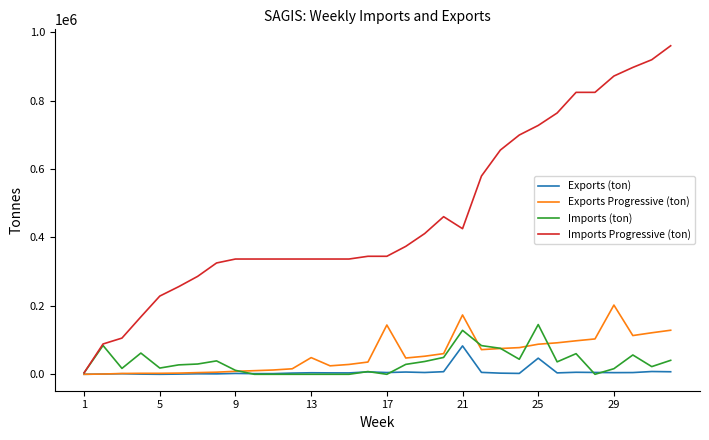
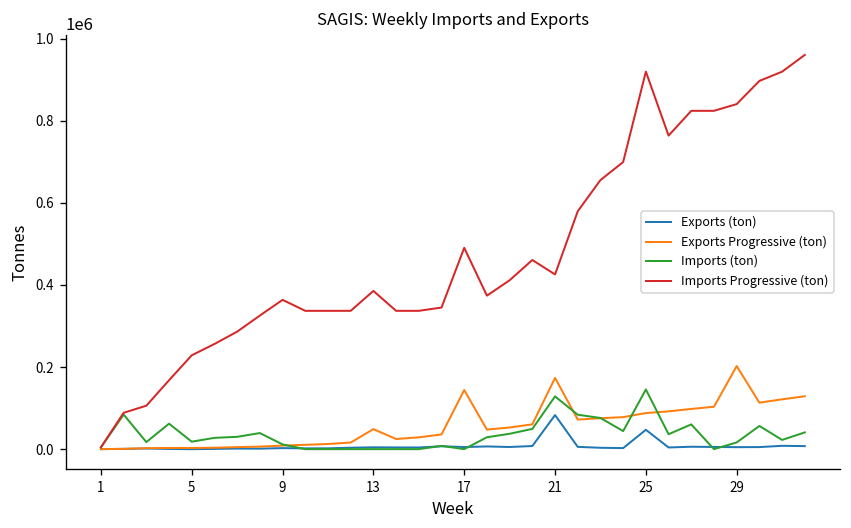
  {
    "Exports (ton)": {
      "21": 80000,
      "25": 50000,
      "29": 0
    },
    "Exports Progressive (ton)": {
      "13": 50000,
      "17": 140000,
      "21": 170000,
      "25": 90000,
      "29": 200000
    },
    "Imports (ton)": {
      "5": 20000,
      "21": 130000,
      "25": 150000,
      "29": 20000
    },
    "Imports Progressive (ton)": {
      "5": 230000,
-     "9": 340000,
-     "13": 340000,
-     "17": 350000,
+     "9": 360000,
+     "13": 390000,
+     "17": 490000,
      "21": 430000,
-     "25": 730000,
-     "29": 870000
+     "25": 920000,
+     "29": 840000
    }
  }
